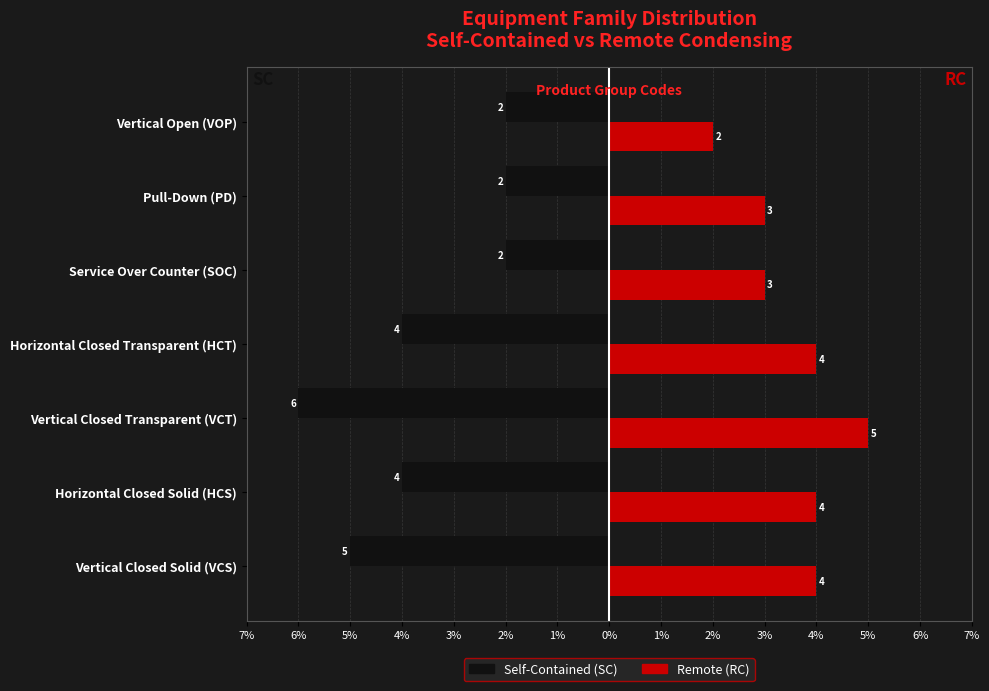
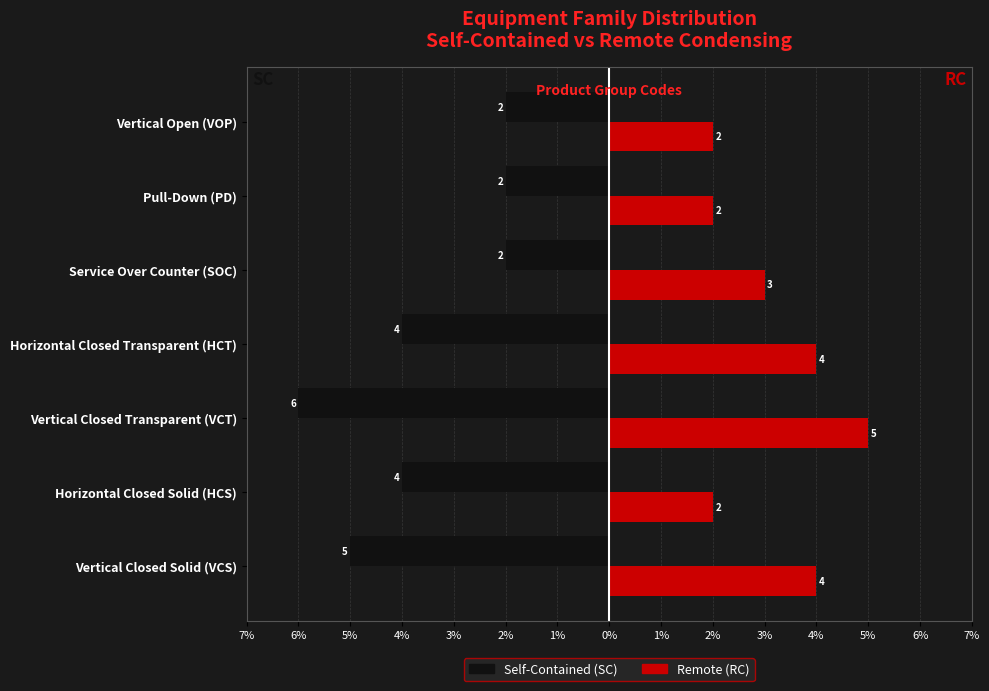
  {
    "Remote (RC)": {
      "Vertical Open (VOP)": 2,
-     "Pull-Down (PD)": 3,
+     "Pull-Down (PD)": 2,
      "Service Over Counter (SOC)": 3,
      "Horizontal Closed Transparent (HCT)": 4,
      "Vertical Closed Transparent (VCT)": 5,
-     "Horizontal Closed Solid (HCS)": 4,
+     "Horizontal Closed Solid (HCS)": 2,
      "Vertical Closed Solid (VCS)": 4
    }
  }
